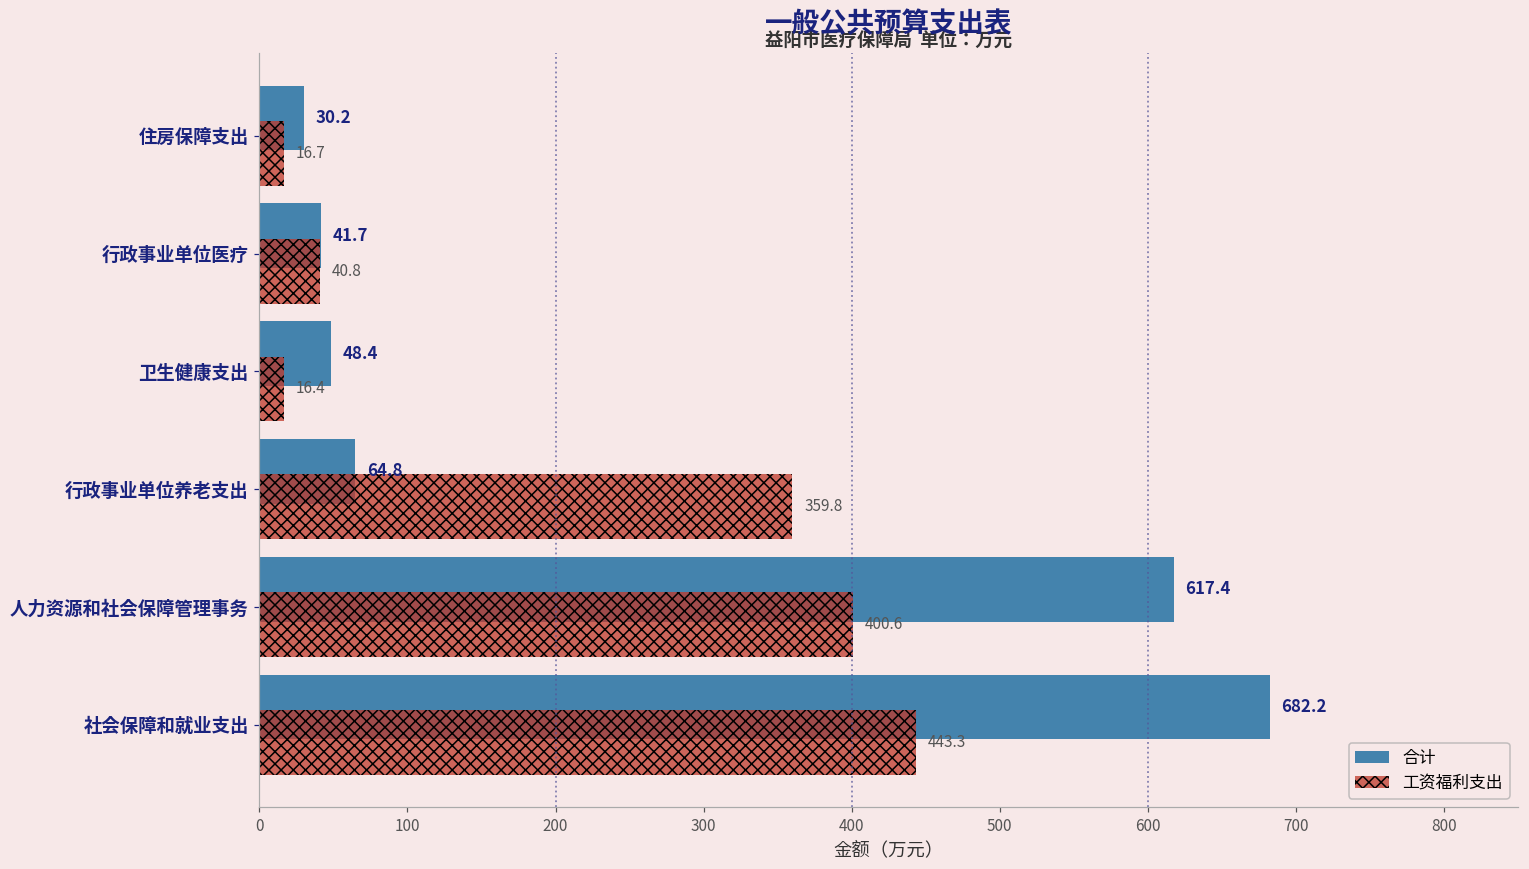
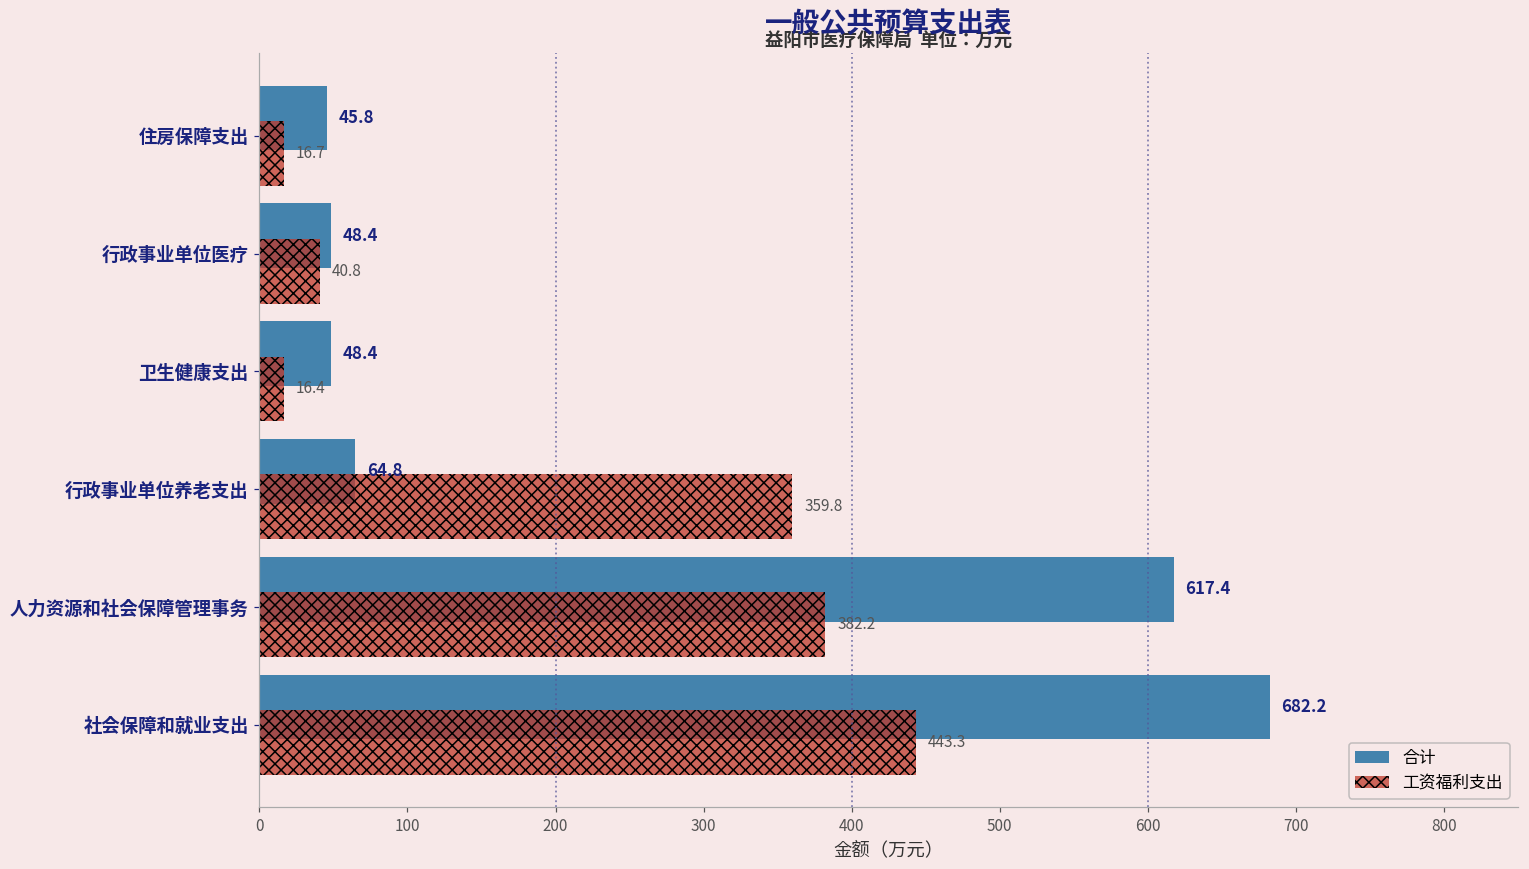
  {
    "合计": {
-     "住房保障支出": 30.2,
-     "行政事业单位医疗": 41.7,
+     "住房保障支出": 45.8,
+     "行政事业单位医疗": 48.4,
      "卫生健康支出": 48.4,
      "行政事业单位养老支出": 64.8,
      "人力资源和社会保障管理事务": 617.4,
      "社会保障和就业支出": 682.2
    },
    "工资福利支出": {
      "住房保障支出": 16.7,
      "行政事业单位医疗": 40.8,
      "卫生健康支出": 16.4,
      "行政事业单位养老支出": 359.8,
-     "人力资源和社会保障管理事务": 400.6,
+     "人力资源和社会保障管理事务": 382.2,
      "社会保障和就业支出": 443.3
    }
  }
